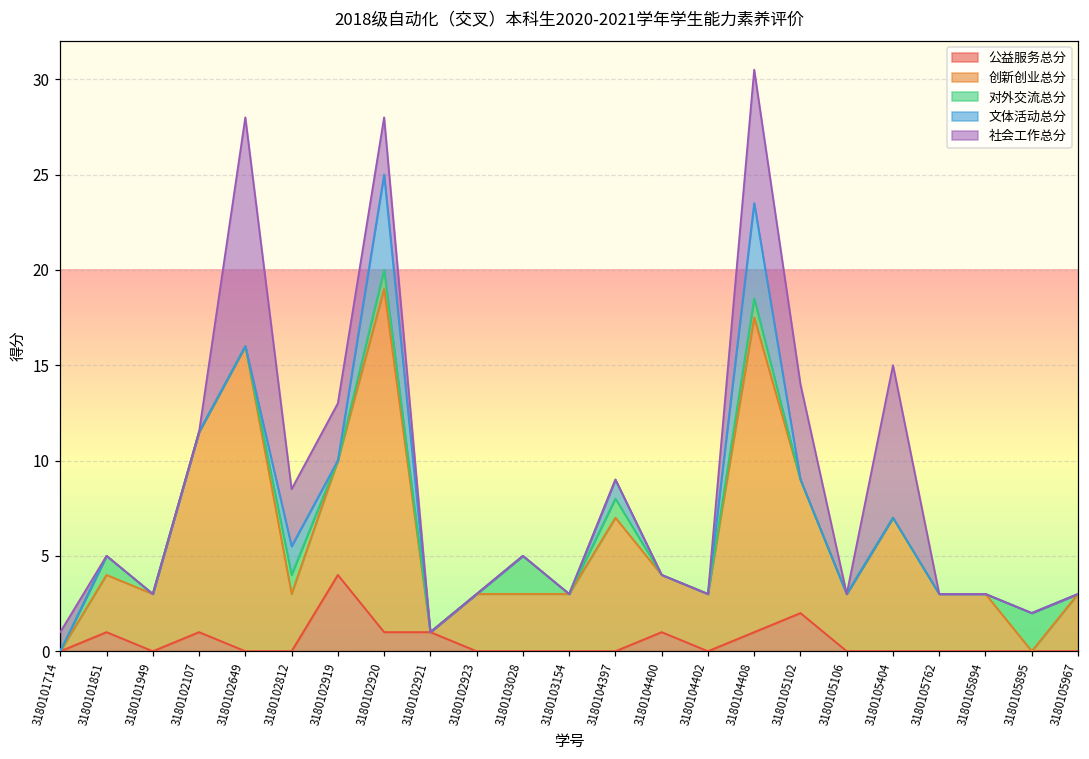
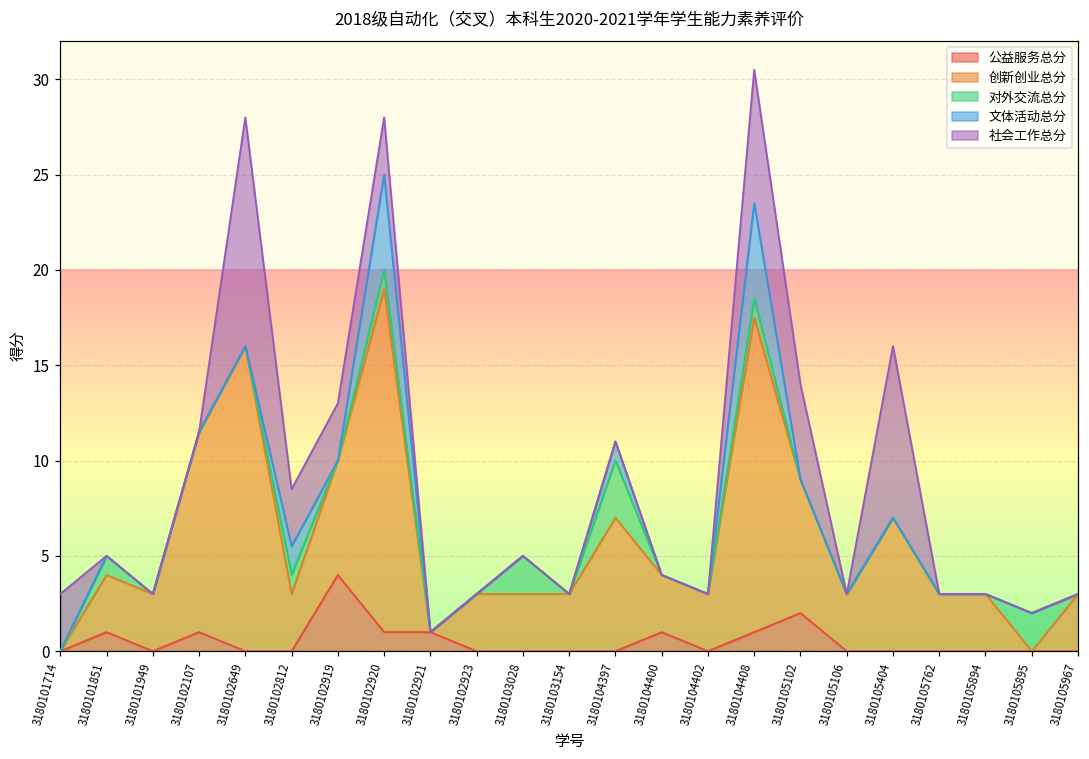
  {
    "对外交流总分": {
      "3180102812": 1,
      "3180102920": 1,
-     "3180104397": 1,
+     "3180104397": 3,
      "3180104408": 1
    },
    "文体活动总分": {
      "3180102812": 1.5,
      "3180102920": 5,
      "3180104408": 5
    },
    "社会工作总分": {
-     "3180101714": 1,
+     "3180101714": 3,
      "3180102649": 12,
      "3180102812": 3,
      "3180102919": 3,
      "3180102920": 3,
      "3180104408": 7,
      "3180105102": 5,
-     "3180105404": 8
+     "3180105404": 9
    }
  }
